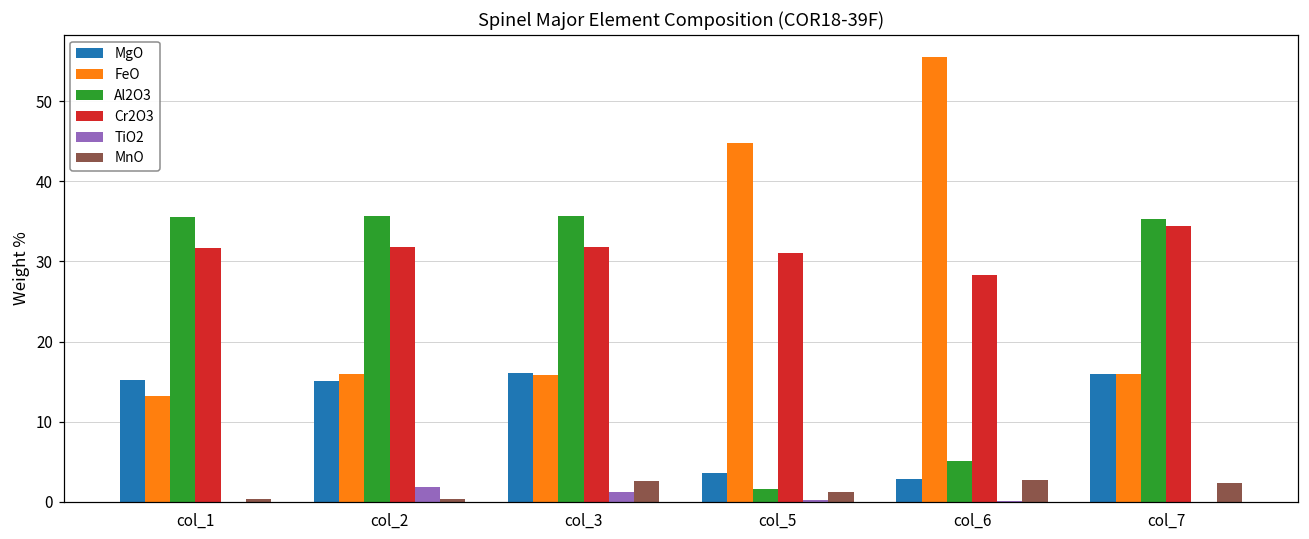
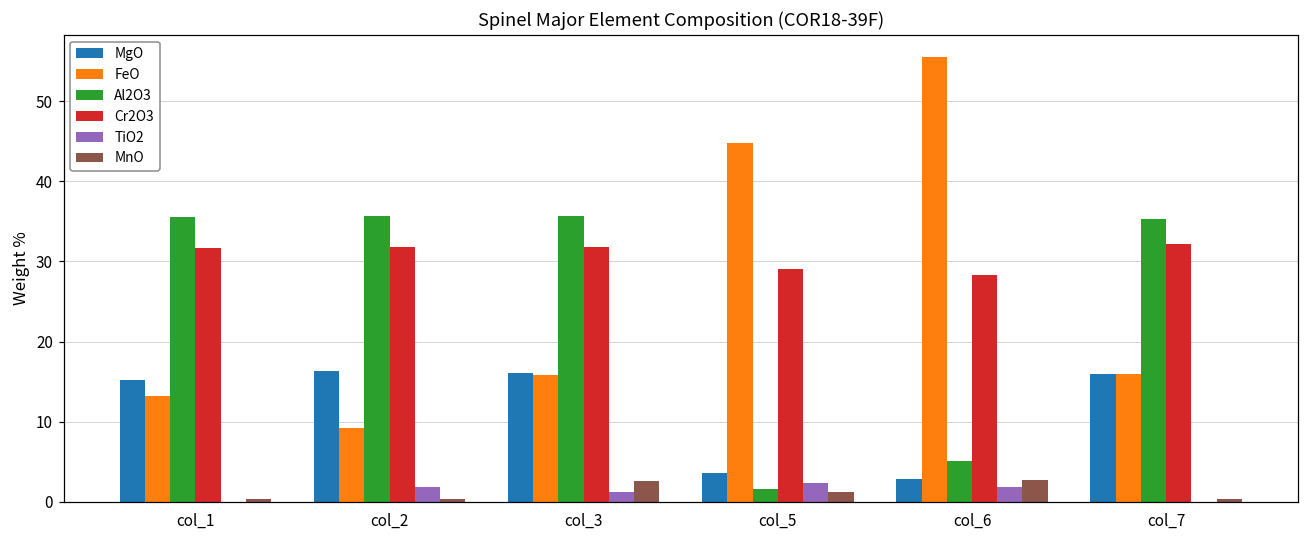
  {
    "MgO": {
      "col_1": 15,
-     "col_2": 15,
+     "col_2": 16,
      "col_3": 16,
      "col_5": 4,
      "col_6": 3,
      "col_7": 16
    },
    "FeO": {
      "col_1": 13,
-     "col_2": 16,
+     "col_2": 9,
      "col_3": 16,
      "col_5": 45,
      "col_6": 56,
      "col_7": 16
    },
    "Al2O3": {
      "col_1": 36,
      "col_2": 36,
      "col_3": 36,
      "col_5": 2,
      "col_6": 5,
      "col_7": 35
    },
    "Cr2O3": {
      "col_1": 32,
      "col_2": 32,
      "col_3": 32,
-     "col_5": 31,
+     "col_5": 29,
      "col_6": 28,
-     "col_7": 34
+     "col_7": 32
    },
    "TiO2": {
      "col_2": 2,
      "col_3": 1,
-     "col_5": 0,
-     "col_6": 0
+     "col_5": 2,
+     "col_6": 2
    },
    "MnO": {
      "col_1": 0,
      "col_2": 0,
      "col_3": 3,
      "col_5": 1,
      "col_6": 3,
-     "col_7": 2
+     "col_7": 0
    }
  }
